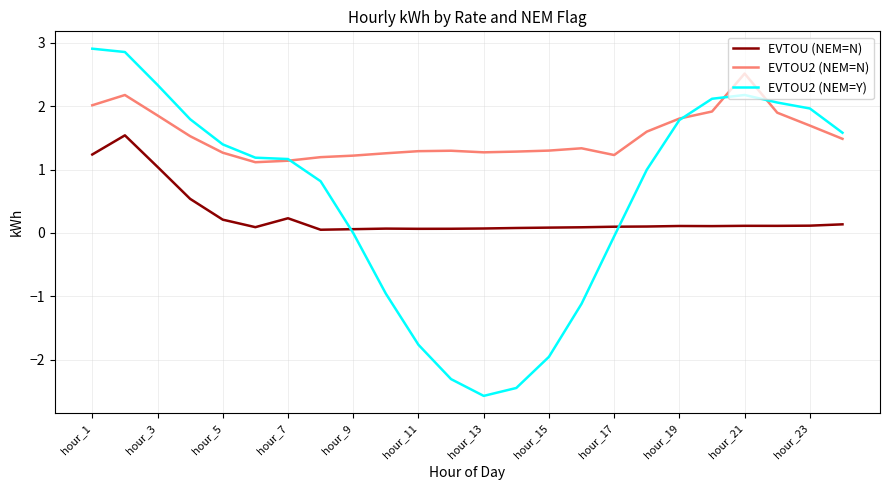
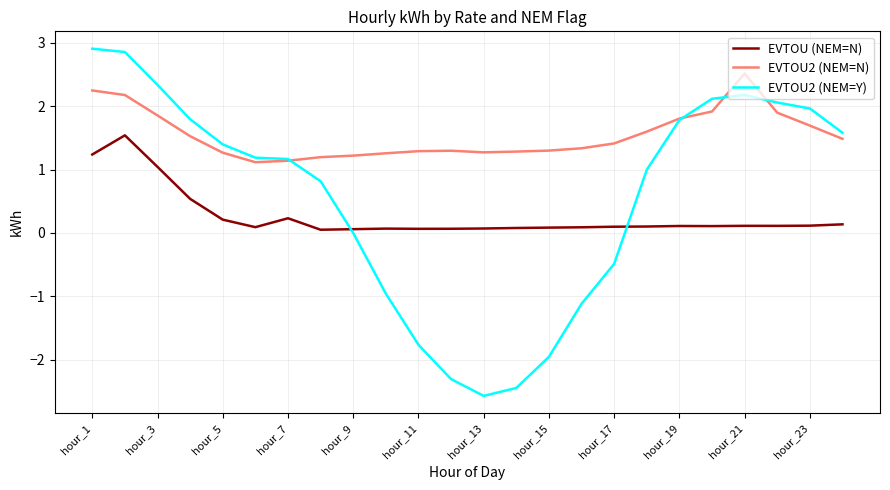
  {
    "EVTOU (NEM=N)": {
      "hour_1": 1.2,
      "hour_3": 1.0,
      "hour_5": 0.2,
      "hour_7": 0.2,
      "hour_9": 0.1,
      "hour_11": 0.1,
      "hour_13": 0.1,
      "hour_15": 0.1,
      "hour_17": 0.1,
      "hour_19": 0.1,
      "hour_21": 0.1,
      "hour_23": 0.1
    },
    "EVTOU2 (NEM=N)": {
-     "hour_1": 2.0,
+     "hour_1": 2.2,
      "hour_3": 1.9,
      "hour_5": 1.3,
      "hour_9": 1.2,
      "hour_11": 1.3,
      "hour_13": 1.3,
      "hour_15": 1.3,
-     "hour_17": 1.2,
+     "hour_17": 1.4,
      "hour_23": 1.7
    },
    "EVTOU2 (NEM=Y)": {
      "hour_1": 2.9,
      "hour_3": 2.3,
      "hour_5": 1.4,
      "hour_9": 0.0,
      "hour_11": -1.8,
      "hour_13": -2.6,
      "hour_15": -2.0,
-     "hour_17": -0.1,
+     "hour_17": -0.5,
      "hour_23": 2.0
    }
  }
